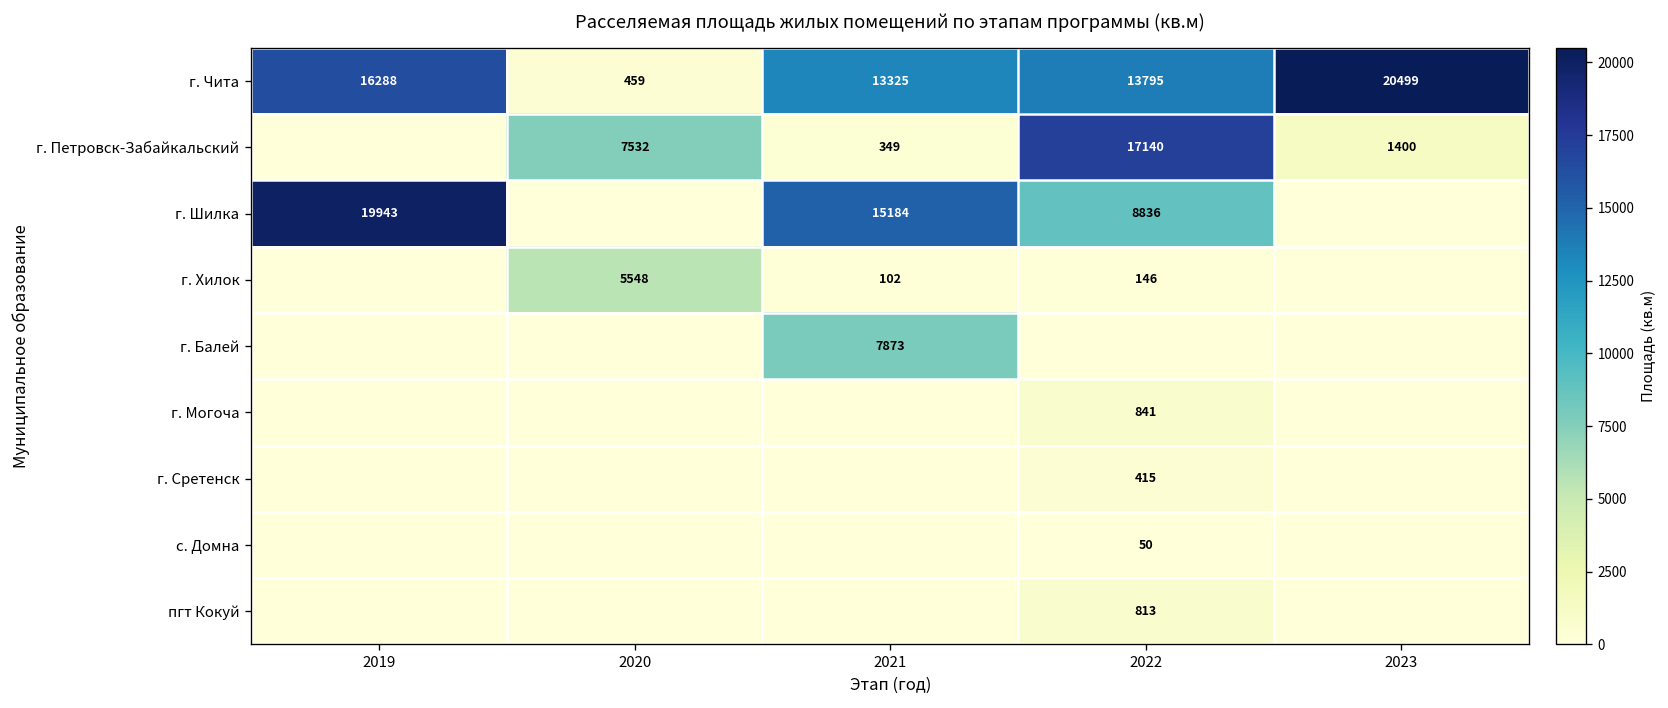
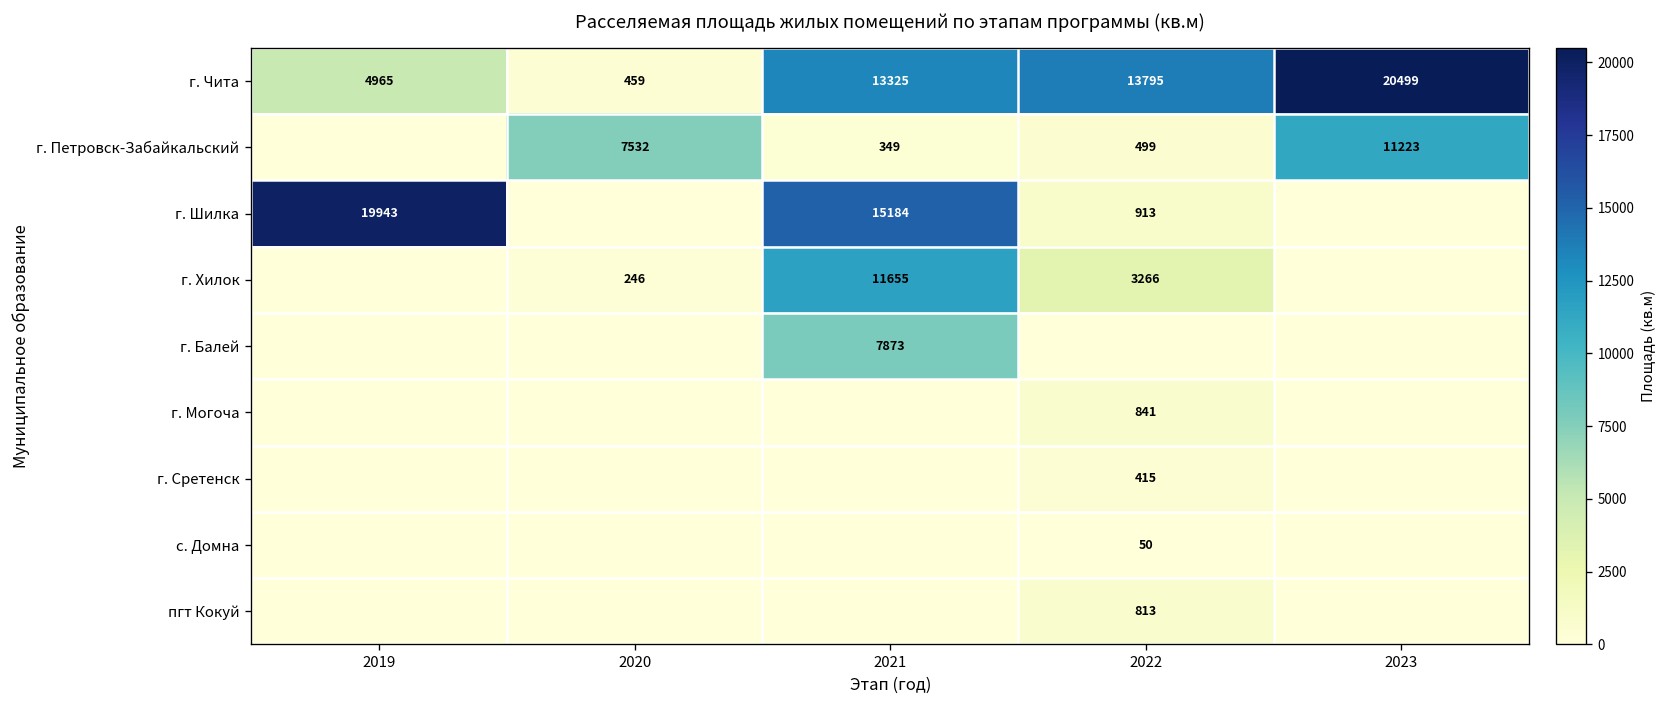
  {
    "г. Чита": {
-     "2019": 16288,
+     "2019": 4965,
      "2020": 459,
      "2021": 13325,
      "2022": 13795,
      "2023": 20499
    },
    "г. Петровск-Забайкальский": {
      "2020": 7532,
      "2021": 349,
-     "2022": 17140,
-     "2023": 1400
+     "2022": 499,
+     "2023": 11223
    },
    "г. Шилка": {
      "2019": 19943,
      "2021": 15184,
-     "2022": 8836
+     "2022": 913
    },
    "г. Хилок": {
-     "2020": 5548,
-     "2021": 102,
-     "2022": 146
+     "2020": 246,
+     "2021": 11655,
+     "2022": 3266
    },
    "г. Балей": {
      "2021": 7873
    },
    "г. Могоча": {
      "2022": 841
    },
    "г. Сретенск": {
      "2022": 415
    },
    "с. Домна": {
      "2022": 50
    },
    "пгт Кокуй": {
      "2022": 813
    }
  }
